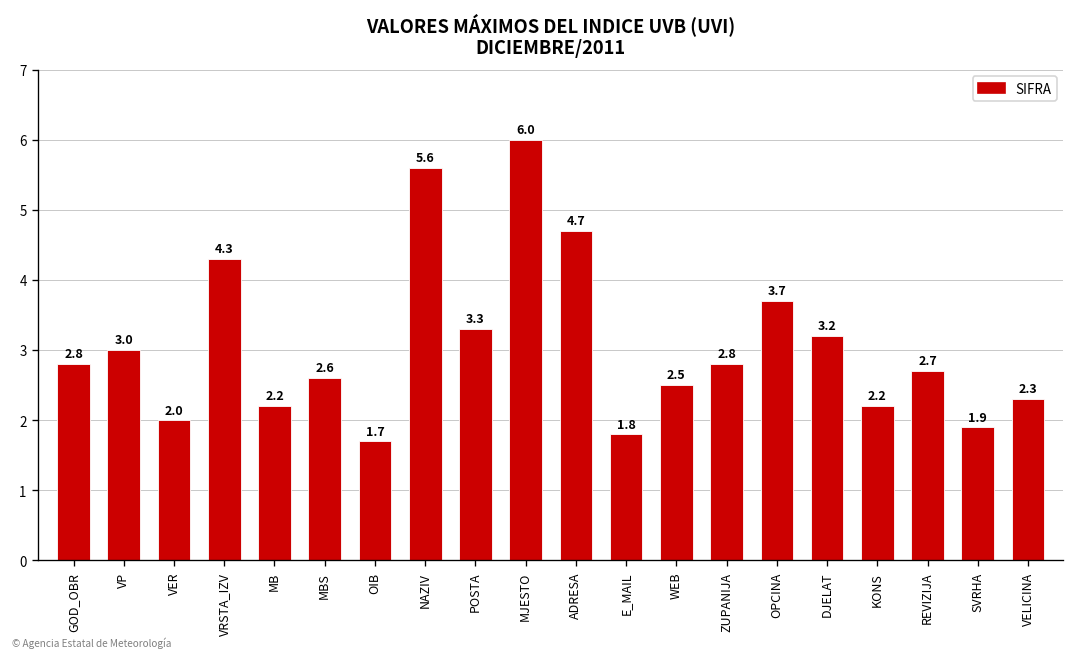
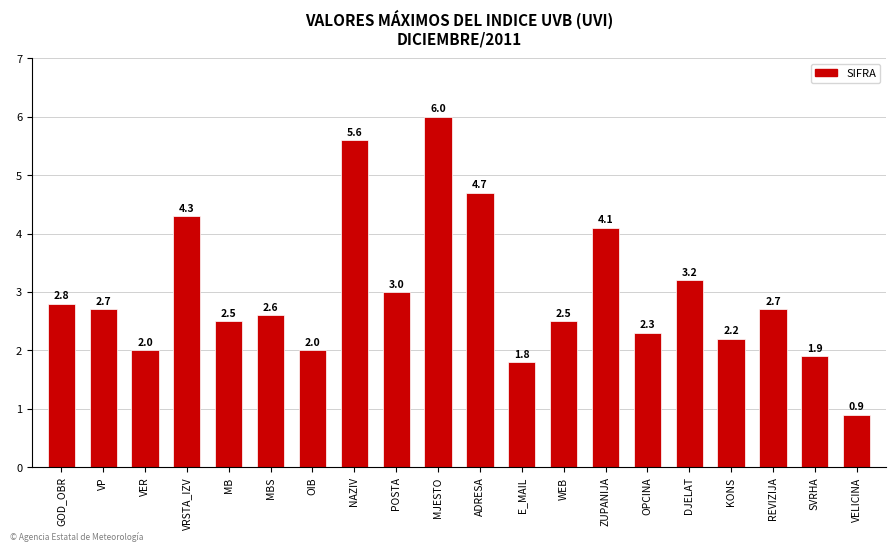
  {
    "GOD_OBR": 2.8,
-   "VP": 3.0,
+   "VP": 2.7,
    "VER": 2.0,
    "VRSTA_IZV": 4.3,
-   "MB": 2.2,
+   "MB": 2.5,
    "MBS": 2.6,
-   "OIB": 1.7,
+   "OIB": 2.0,
    "NAZIV": 5.6,
-   "POSTA": 3.3,
+   "POSTA": 3.0,
    "MJESTO": 6.0,
    "ADRESA": 4.7,
    "E_MAIL": 1.8,
    "WEB": 2.5,
-   "ZUPANIJA": 2.8,
-   "OPCINA": 3.7,
+   "ZUPANIJA": 4.1,
+   "OPCINA": 2.3,
    "DJELAT": 3.2,
    "KONS": 2.2,
    "REVIZIJA": 2.7,
    "SVRHA": 1.9,
-   "VELICINA": 2.3
+   "VELICINA": 0.9
  }
